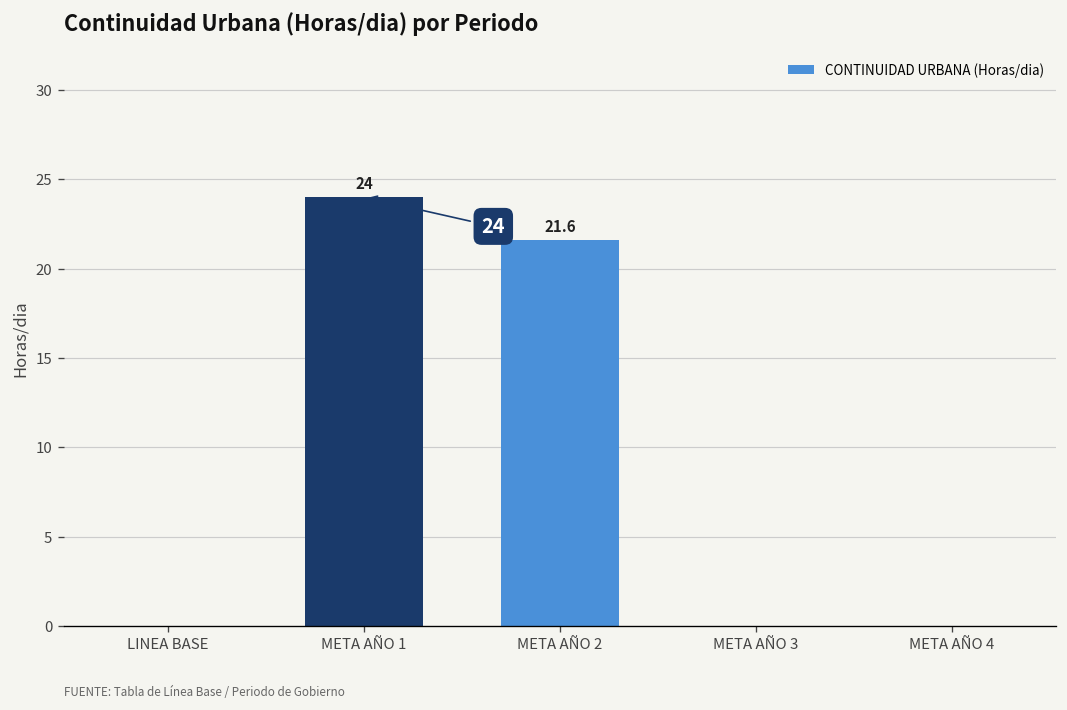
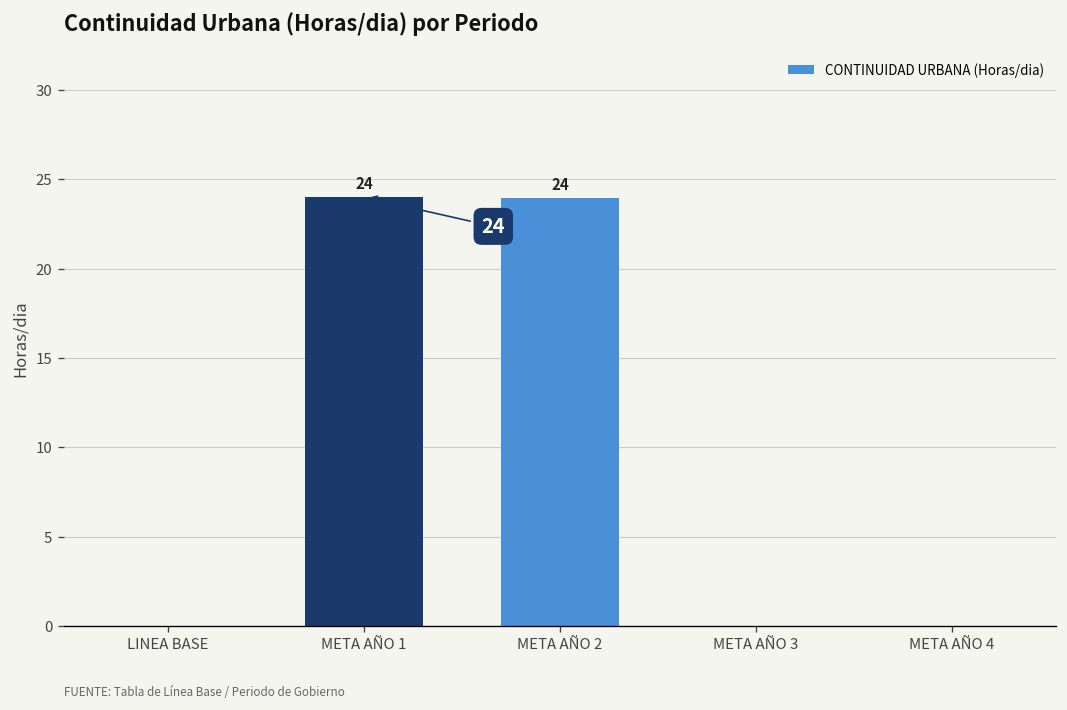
  {
    "META AÑO 1": 24,
-   "META AÑO 2": 21.6
+   "META AÑO 2": 24
  }
